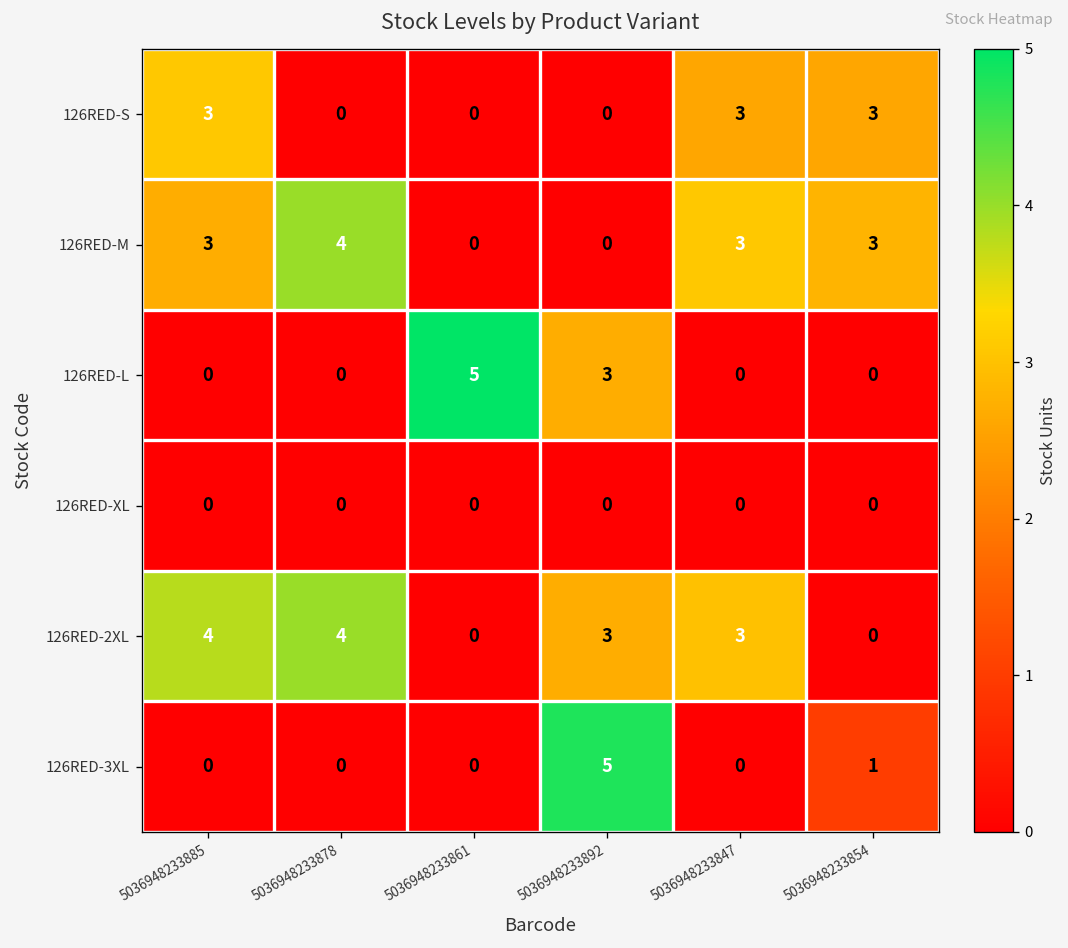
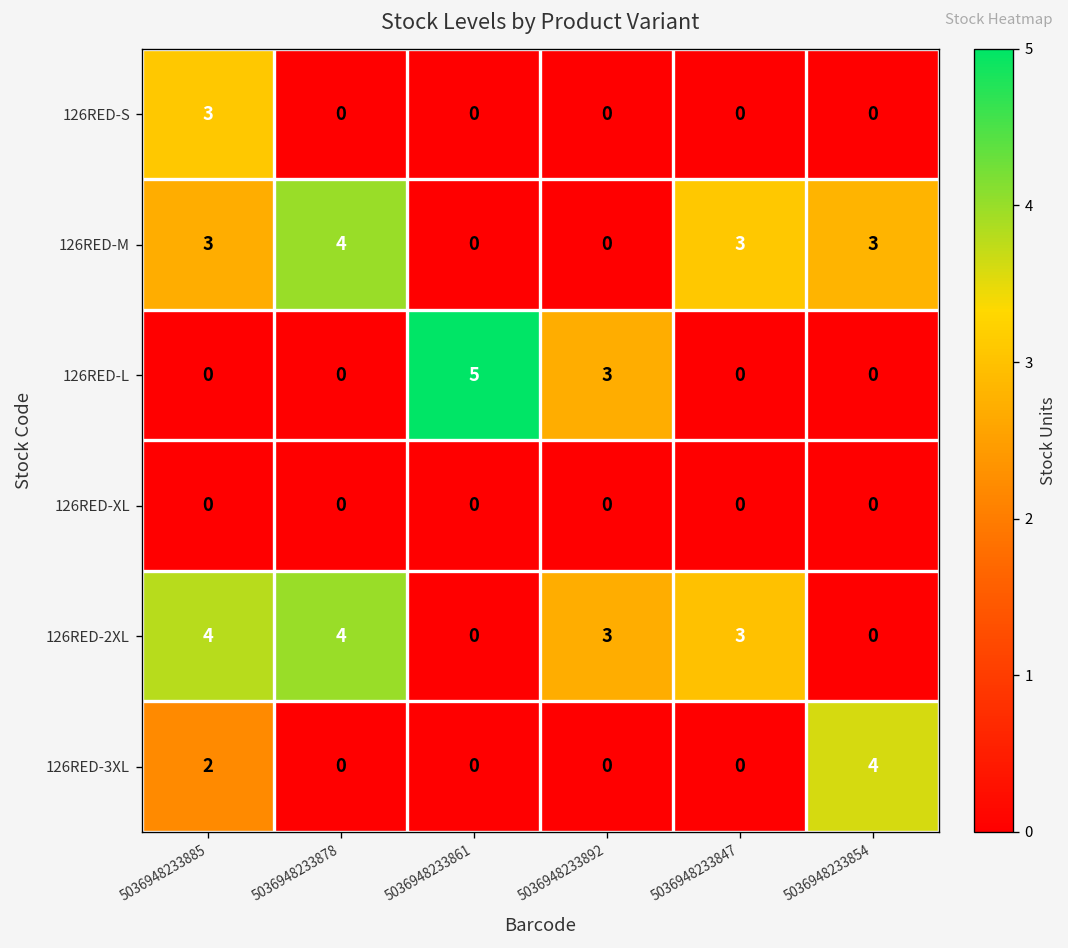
  {
    "126RED-S": {
      "5036948233885": 3,
      "5036948233878": 0,
      "5036948233861": 0,
      "5036948233892": 0,
-     "5036948233847": 3,
-     "5036948233854": 3
+     "5036948233847": 0,
+     "5036948233854": 0
    },
    "126RED-M": {
      "5036948233885": 3,
      "5036948233878": 4,
      "5036948233861": 0,
      "5036948233892": 0,
      "5036948233847": 3,
      "5036948233854": 3
    },
    "126RED-L": {
      "5036948233885": 0,
      "5036948233878": 0,
      "5036948233861": 5,
      "5036948233892": 3,
      "5036948233847": 0,
      "5036948233854": 0
    },
    "126RED-XL": {
      "5036948233885": 0,
      "5036948233878": 0,
      "5036948233861": 0,
      "5036948233892": 0,
      "5036948233847": 0,
      "5036948233854": 0
    },
    "126RED-2XL": {
      "5036948233885": 4,
      "5036948233878": 4,
      "5036948233861": 0,
      "5036948233892": 3,
      "5036948233847": 3,
      "5036948233854": 0
    },
    "126RED-3XL": {
-     "5036948233885": 0,
+     "5036948233885": 2,
      "5036948233878": 0,
      "5036948233861": 0,
-     "5036948233892": 5,
+     "5036948233892": 0,
      "5036948233847": 0,
-     "5036948233854": 1
+     "5036948233854": 4
    }
  }
